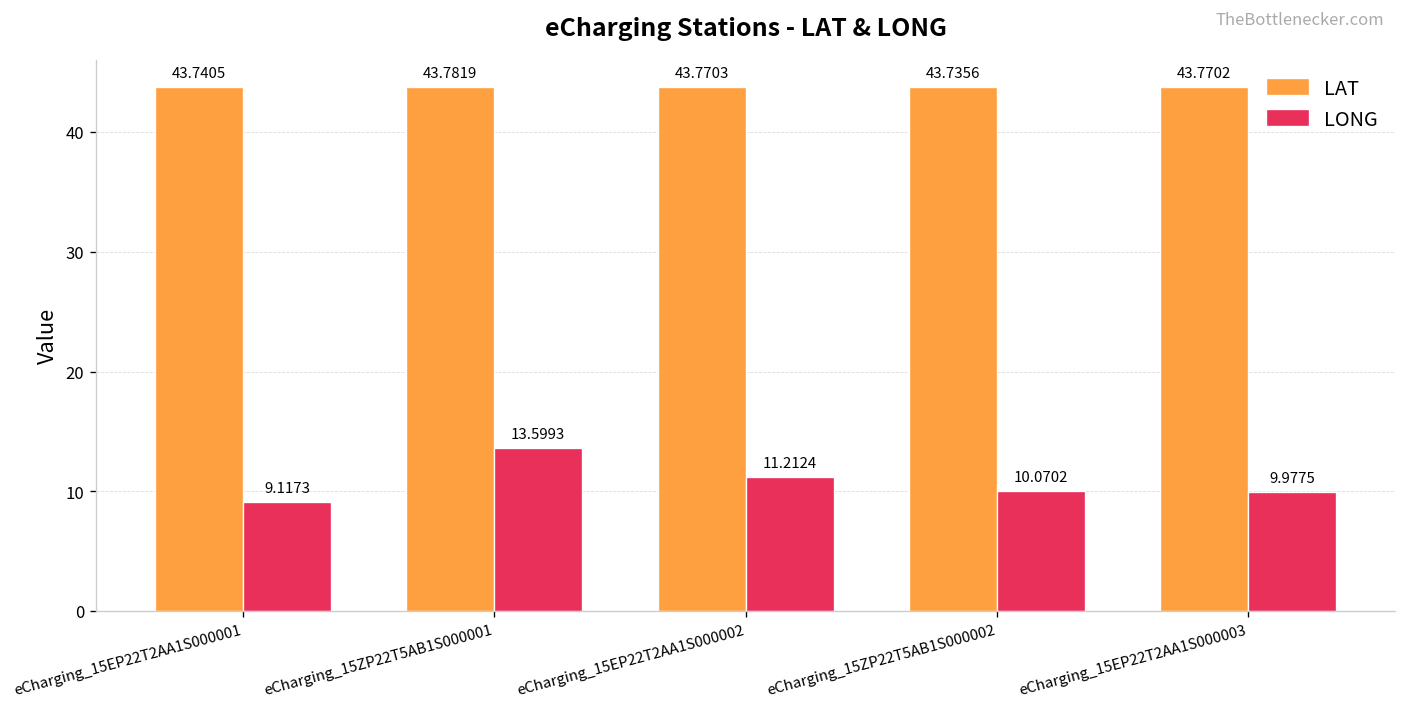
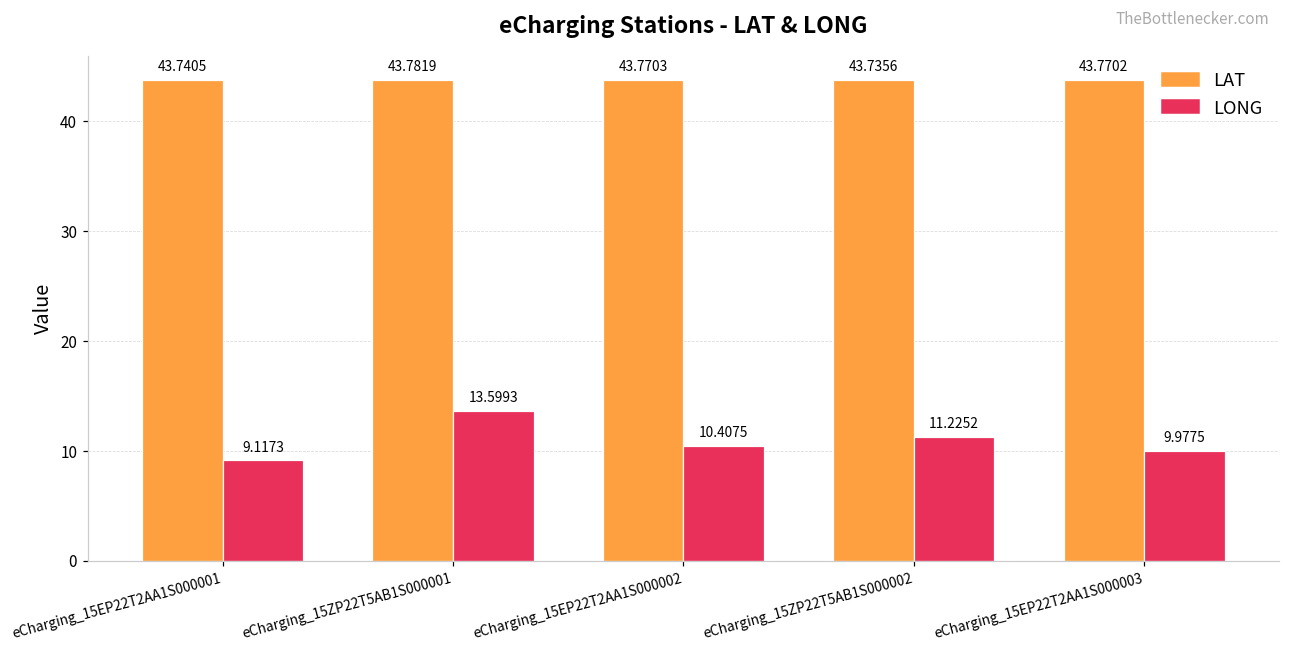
  {
    "LAT": {
      "eCharging_15EP22T2AA1S000001": 43.7405,
      "eCharging_15ZP22T5AB1S000001": 43.7819,
      "eCharging_15EP22T2AA1S000002": 43.7703,
      "eCharging_15ZP22T5AB1S000002": 43.7356,
      "eCharging_15EP22T2AA1S000003": 43.7702
    },
    "LONG": {
      "eCharging_15EP22T2AA1S000001": 9.1173,
      "eCharging_15ZP22T5AB1S000001": 13.5993,
-     "eCharging_15EP22T2AA1S000002": 11.2124,
-     "eCharging_15ZP22T5AB1S000002": 10.0702,
+     "eCharging_15EP22T2AA1S000002": 10.4075,
+     "eCharging_15ZP22T5AB1S000002": 11.2252,
      "eCharging_15EP22T2AA1S000003": 9.9775
    }
  }
